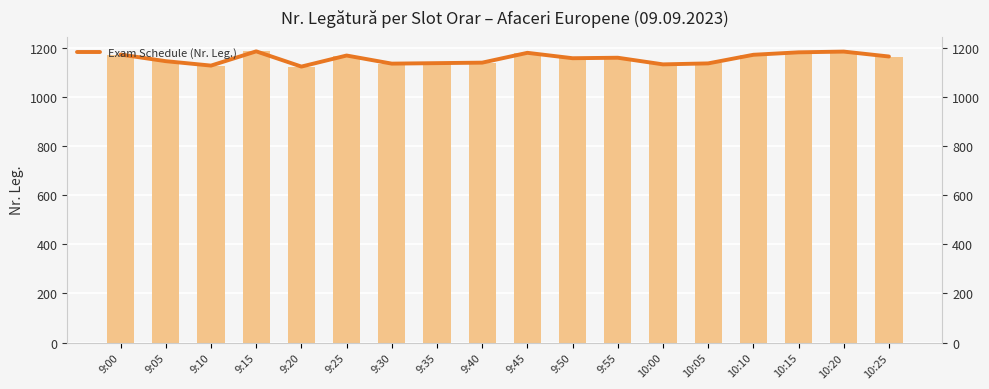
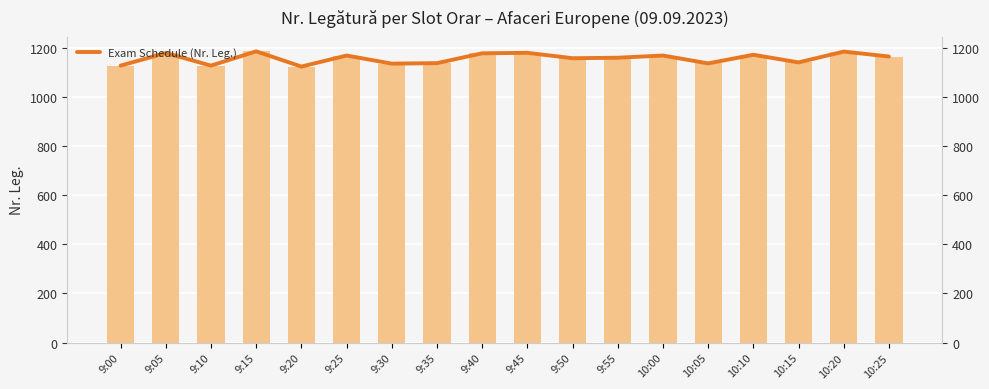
  {
    "Exam Schedule (Nr. Leg.)": {
-     "9:00": 1170,
-     "9:05": 1150,
+     "9:00": 1130,
+     "9:05": 1180,
      "9:10": 1130,
      "9:15": 1190,
      "9:20": 1120,
      "9:25": 1170,
      "9:30": 1140,
      "9:35": 1140,
-     "9:40": 1140,
+     "9:40": 1180,
      "9:45": 1180,
      "9:50": 1160,
      "9:55": 1160,
-     "10:00": 1130,
+     "10:00": 1170,
      "10:05": 1140,
      "10:10": 1170,
-     "10:15": 1180,
+     "10:15": 1140,
      "10:20": 1180,
      "10:25": 1160
    }
  }
